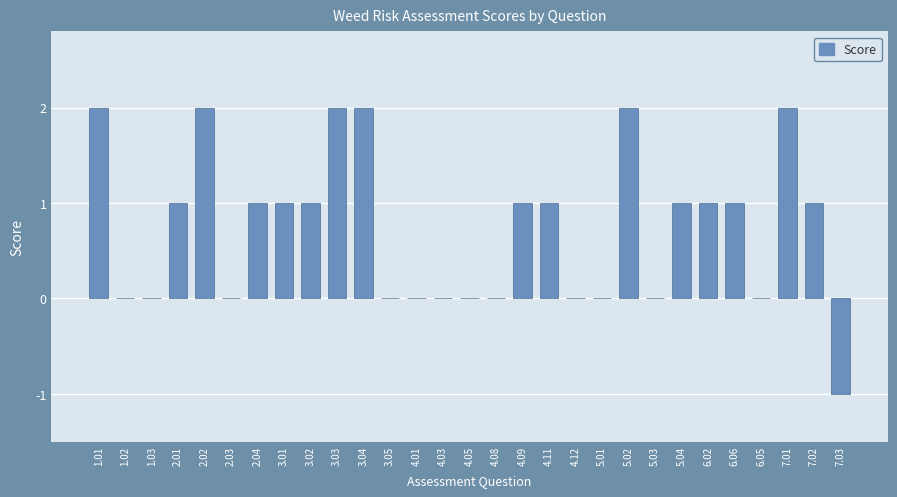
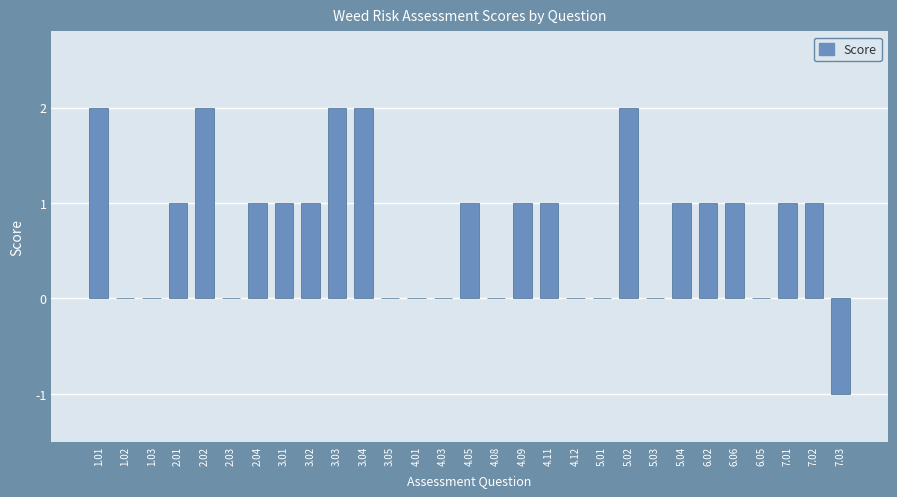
  {
    "1.01": 2,
    "1.02": 0,
    "1.03": 0,
    "2.01": 1,
    "2.02": 2,
    "2.03": 0,
    "2.04": 1,
    "3.01": 1,
    "3.02": 1,
    "3.03": 2,
    "3.04": 2,
    "3.05": 0,
    "4.01": 0,
    "4.03": 0,
-   "4.05": 0,
+   "4.05": 1,
    "4.08": 0,
    "4.09": 1,
    "4.11": 1,
    "4.12": 0,
    "5.01": 0,
    "5.02": 2,
    "5.03": 0,
    "5.04": 1,
    "6.02": 1,
    "6.06": 1,
    "6.05": 0,
-   "7.01": 2,
+   "7.01": 1,
    "7.02": 1,
    "7.03": -1
  }
